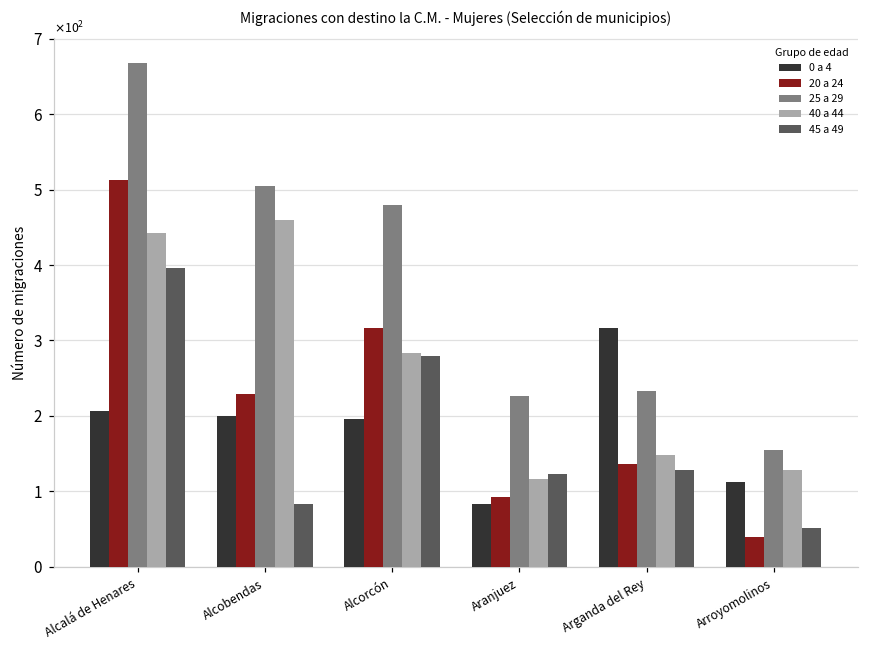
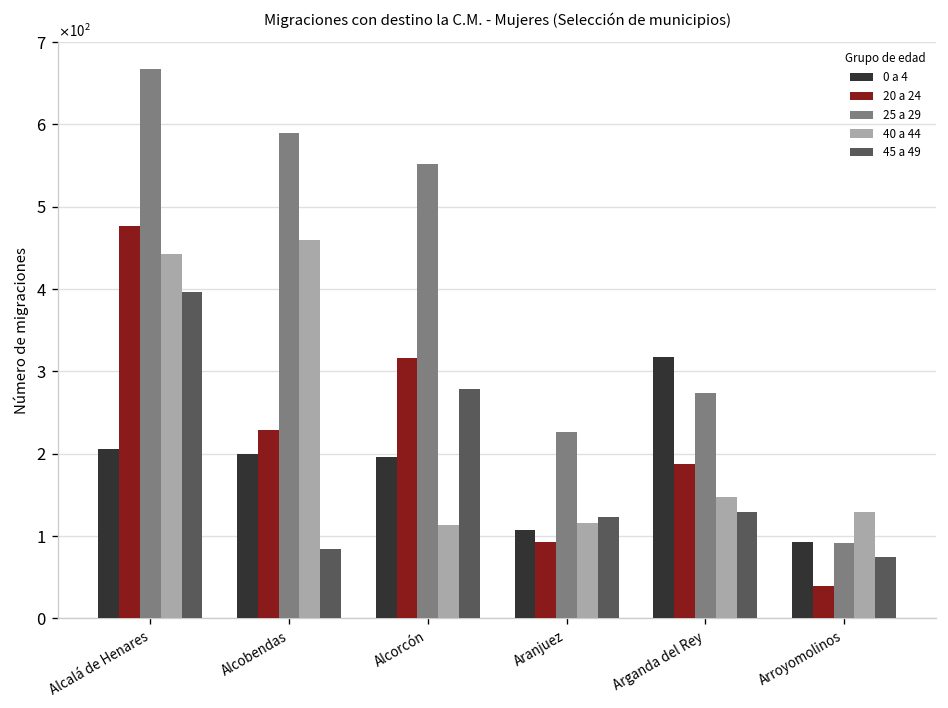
  {
    "0 a 4": {
      "Alcalá de Henares": 210,
      "Alcobendas": 200,
      "Alcorcón": 200,
-     "Aranjuez": 80,
+     "Aranjuez": 110,
      "Arganda del Rey": 320,
-     "Arroyomolinos": 110
+     "Arroyomolinos": 90
    },
    "20 a 24": {
-     "Alcalá de Henares": 510,
+     "Alcalá de Henares": 480,
      "Alcobendas": 230,
      "Alcorcón": 320,
      "Aranjuez": 90,
-     "Arganda del Rey": 140,
+     "Arganda del Rey": 190,
      "Arroyomolinos": 40
    },
    "25 a 29": {
      "Alcalá de Henares": 670,
-     "Alcobendas": 510,
-     "Alcorcón": 480,
+     "Alcobendas": 590,
+     "Alcorcón": 550,
      "Aranjuez": 230,
-     "Arganda del Rey": 230,
-     "Arroyomolinos": 160
+     "Arganda del Rey": 270,
+     "Arroyomolinos": 90
    },
    "40 a 44": {
      "Alcalá de Henares": 440,
      "Alcobendas": 460,
-     "Alcorcón": 280,
+     "Alcorcón": 110,
      "Aranjuez": 120,
      "Arganda del Rey": 150,
      "Arroyomolinos": 130
    },
    "45 a 49": {
      "Alcalá de Henares": 400,
      "Alcobendas": 80,
      "Alcorcón": 280,
      "Aranjuez": 120,
      "Arganda del Rey": 130,
-     "Arroyomolinos": 50
+     "Arroyomolinos": 80
    }
  }
